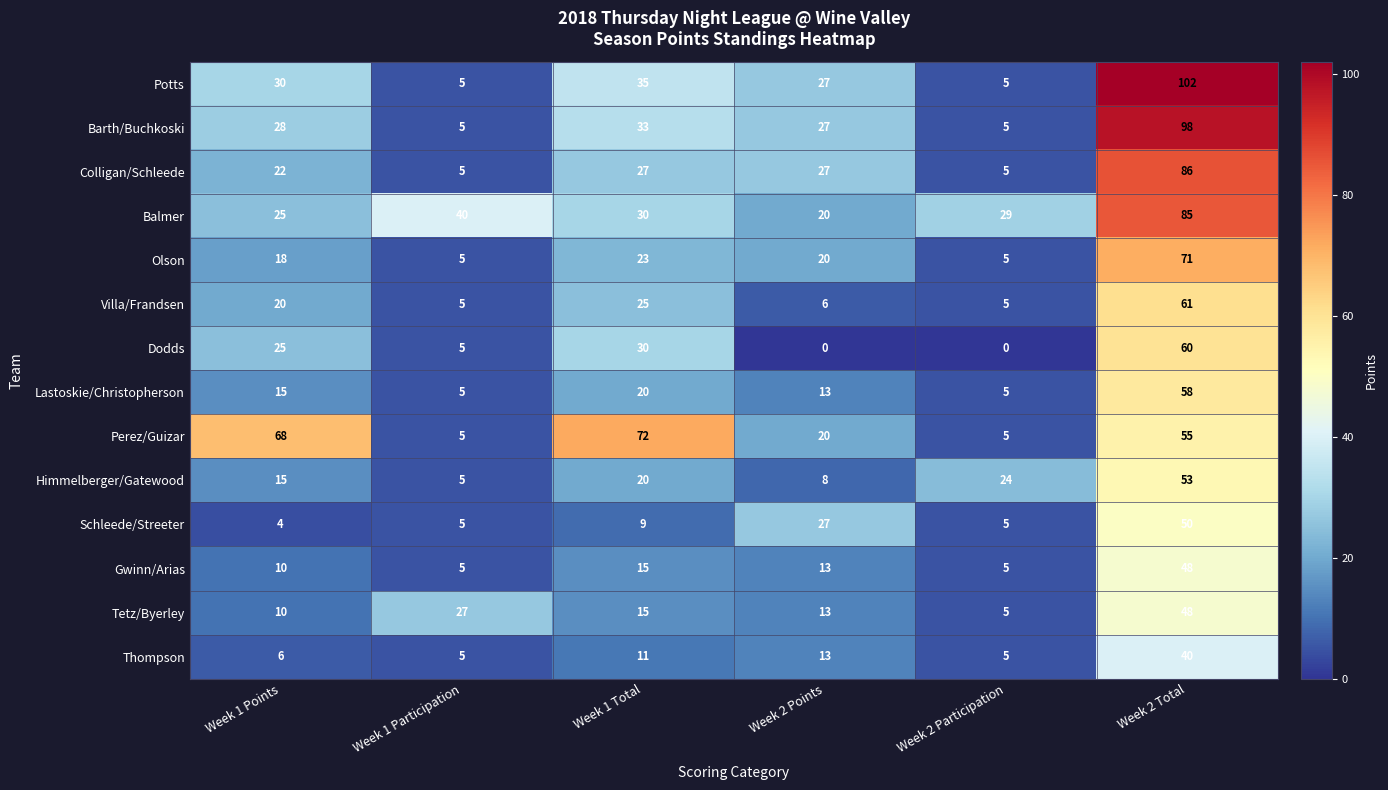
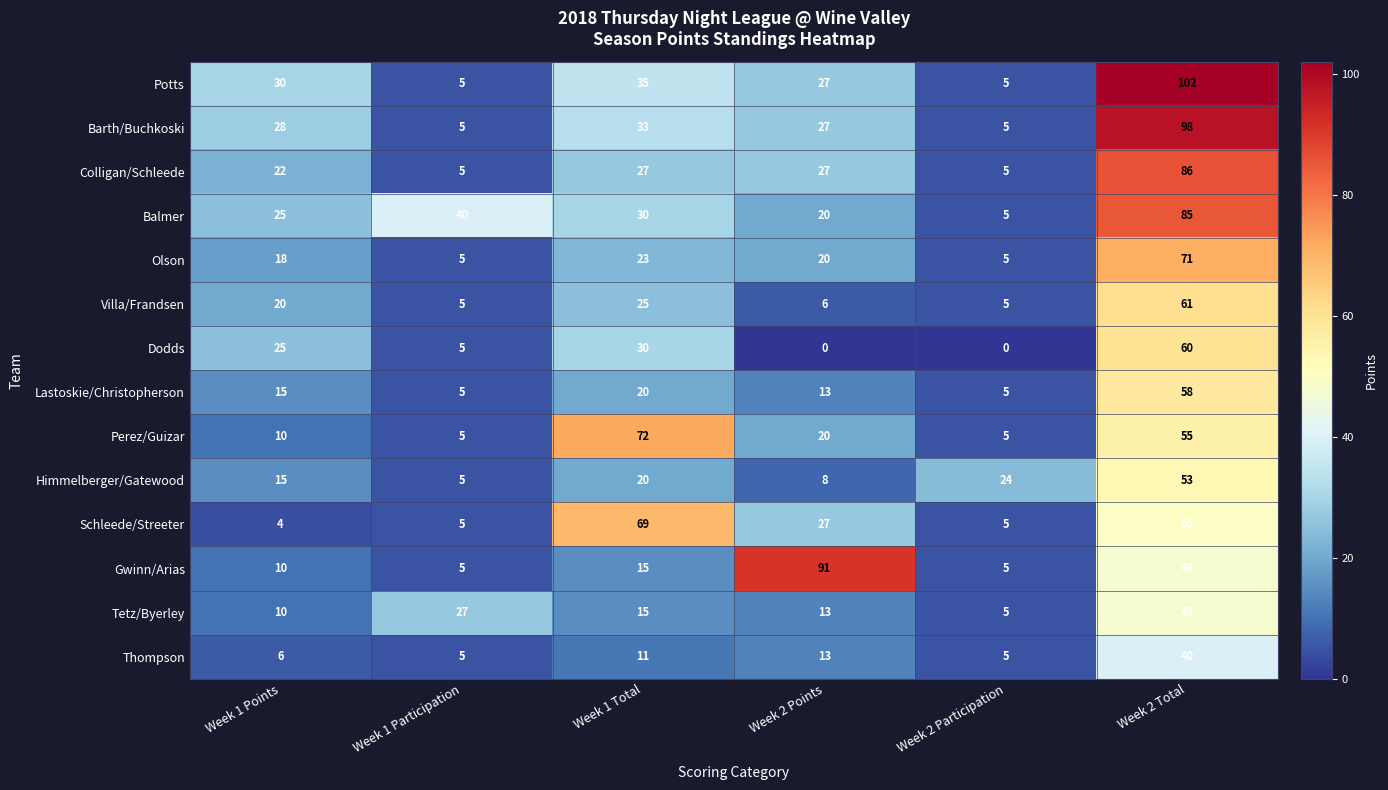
  {
    "Potts": {
      "Week 1 Points": 30,
      "Week 1 Participation": 5,
      "Week 1 Total": 35,
      "Week 2 Points": 27,
      "Week 2 Participation": 5,
      "Week 2 Total": 102
    },
    "Barth/Buchkoski": {
      "Week 1 Points": 28,
      "Week 1 Participation": 5,
      "Week 1 Total": 33,
      "Week 2 Points": 27,
      "Week 2 Participation": 5,
      "Week 2 Total": 98
    },
    "Colligan/Schleede": {
      "Week 1 Points": 22,
      "Week 1 Participation": 5,
      "Week 1 Total": 27,
      "Week 2 Points": 27,
      "Week 2 Participation": 5,
      "Week 2 Total": 86
    },
    "Balmer": {
      "Week 1 Points": 25,
      "Week 1 Total": 30,
      "Week 2 Points": 20,
-     "Week 2 Participation": 29,
+     "Week 2 Participation": 5,
      "Week 2 Total": 85
    },
    "Olson": {
      "Week 1 Points": 18,
      "Week 1 Participation": 5,
      "Week 1 Total": 23,
      "Week 2 Points": 20,
      "Week 2 Participation": 5,
      "Week 2 Total": 71
    },
    "Villa/Frandsen": {
      "Week 1 Points": 20,
      "Week 1 Participation": 5,
      "Week 1 Total": 25,
      "Week 2 Points": 6,
      "Week 2 Participation": 5,
      "Week 2 Total": 61
    },
    "Dodds": {
      "Week 1 Points": 25,
      "Week 1 Participation": 5,
      "Week 1 Total": 30,
      "Week 2 Points": 0,
      "Week 2 Participation": 0,
      "Week 2 Total": 60
    },
    "Lastoskie/Christopherson": {
      "Week 1 Points": 15,
      "Week 1 Participation": 5,
      "Week 1 Total": 20,
      "Week 2 Points": 13,
      "Week 2 Participation": 5,
      "Week 2 Total": 58
    },
    "Perez/Guizar": {
-     "Week 1 Points": 68,
+     "Week 1 Points": 10,
      "Week 1 Participation": 5,
      "Week 1 Total": 72,
      "Week 2 Points": 20,
      "Week 2 Participation": 5,
      "Week 2 Total": 55
    },
    "Himmelberger/Gatewood": {
      "Week 1 Points": 15,
      "Week 1 Participation": 5,
      "Week 1 Total": 20,
      "Week 2 Points": 8,
      "Week 2 Participation": 24,
      "Week 2 Total": 53
    },
    "Schleede/Streeter": {
      "Week 1 Points": 4,
      "Week 1 Participation": 5,
-     "Week 1 Total": 9,
+     "Week 1 Total": 69,
      "Week 2 Points": 27,
      "Week 2 Participation": 5,
      "Week 2 Total": 50
    },
    "Gwinn/Arias": {
      "Week 1 Points": 10,
      "Week 1 Participation": 5,
      "Week 1 Total": 15,
-     "Week 2 Points": 13,
+     "Week 2 Points": 91,
      "Week 2 Participation": 5,
      "Week 2 Total": 48
    },
    "Tetz/Byerley": {
      "Week 1 Points": 10,
      "Week 1 Participation": 27,
      "Week 1 Total": 15,
      "Week 2 Points": 13,
      "Week 2 Participation": 5,
      "Week 2 Total": 48
    },
    "Thompson": {
      "Week 1 Points": 6,
      "Week 1 Participation": 5,
      "Week 1 Total": 11,
      "Week 2 Points": 13,
      "Week 2 Participation": 5
    }
  }
